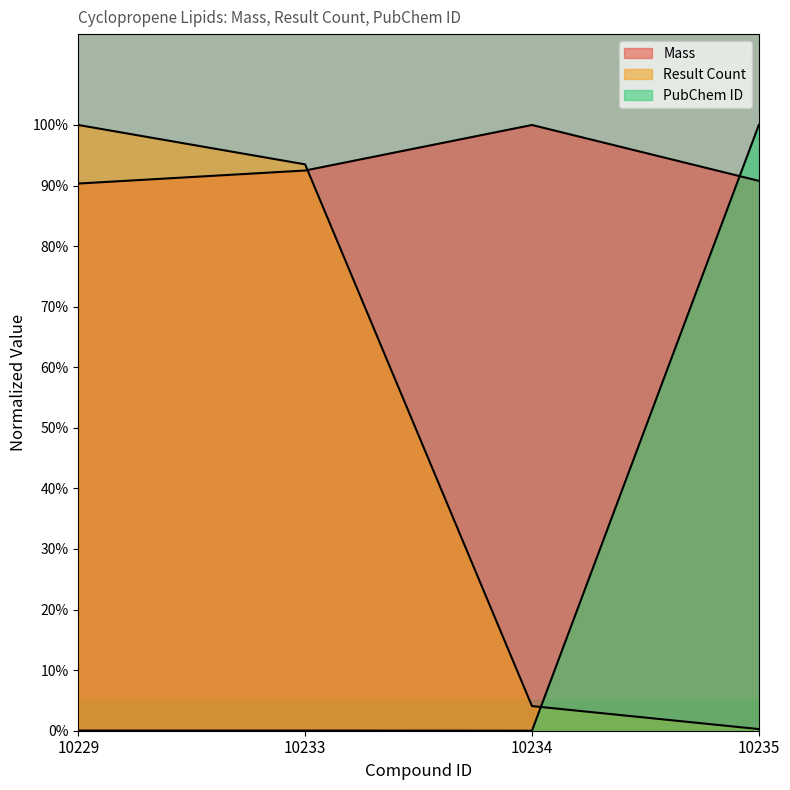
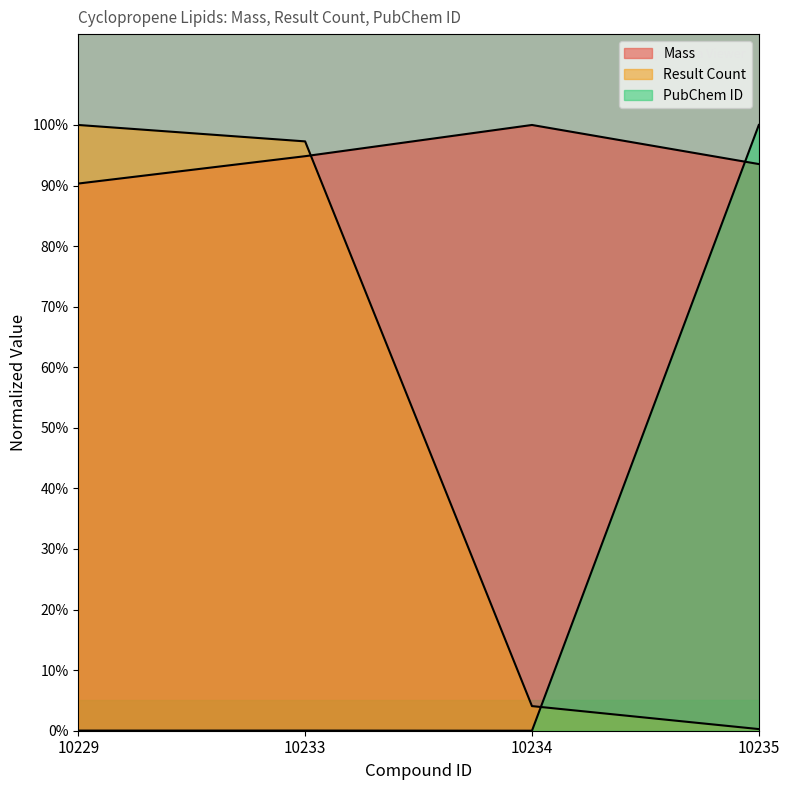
  {
    "Mass": {
      "10229": "90%",
-     "10233": "92%",
+     "10233": "95%",
      "10234": "100%",
-     "10235": "91%"
+     "10235": "94%"
    },
    "Result Count": {
      "10229": "100%",
-     "10233": "93%"
+     "10233": "97%"
    },
    "PubChem ID": {
      "10235": "100%"
    }
  }
